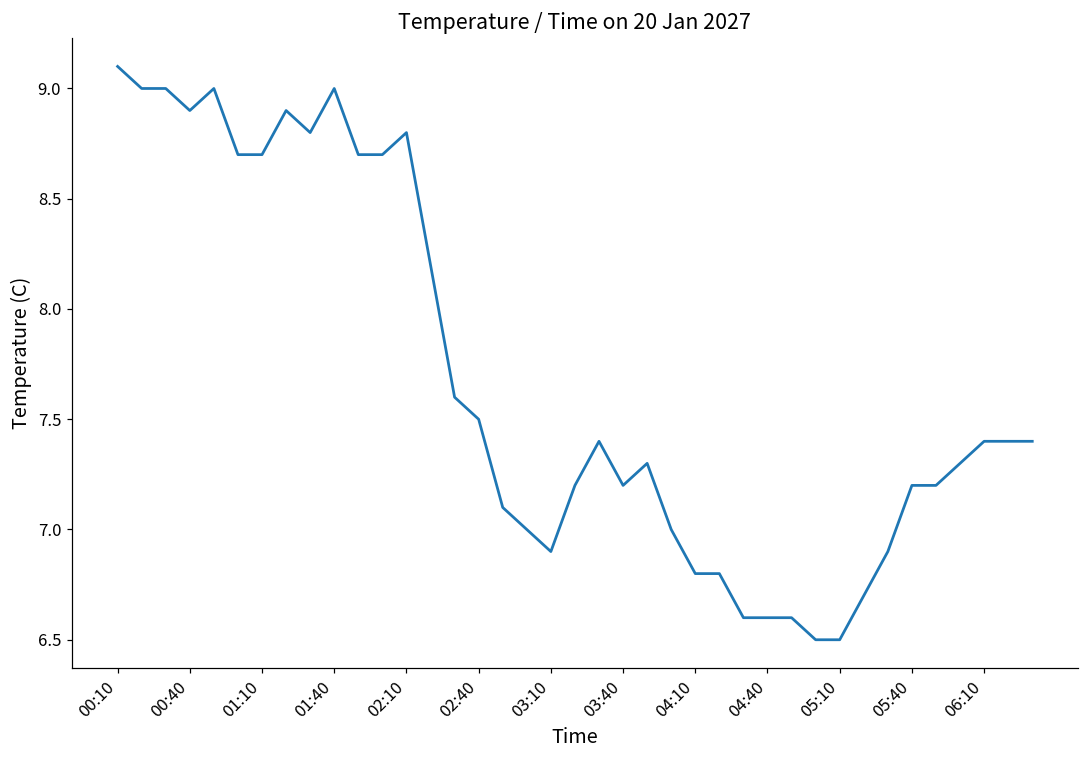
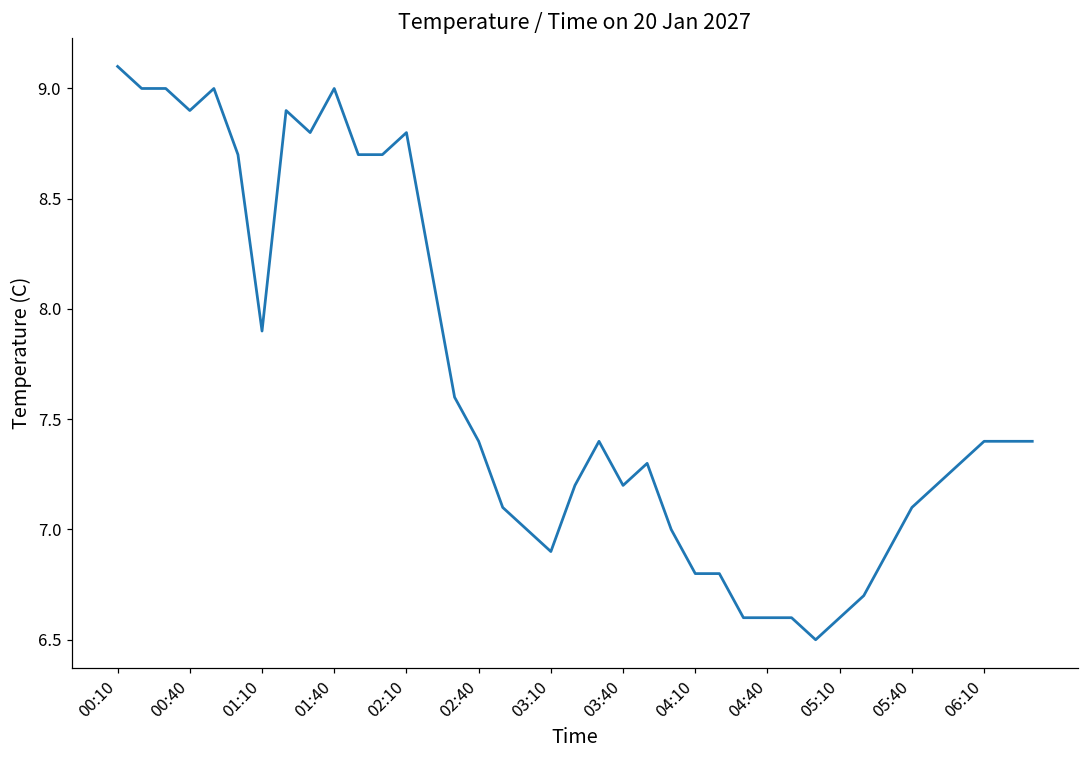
  {
    "00:10": 9.1,
    "00:40": 8.9,
-   "01:10": 8.7,
+   "01:10": 7.9,
    "01:40": 9.0,
    "02:10": 8.8,
-   "02:40": 7.5,
+   "02:40": 7.4,
    "03:10": 6.9,
    "03:40": 7.2,
    "04:10": 6.8,
    "04:40": 6.6,
-   "05:10": 6.5,
-   "05:40": 7.2,
+   "05:10": 6.6,
+   "05:40": 7.1,
    "06:10": 7.4
  }
